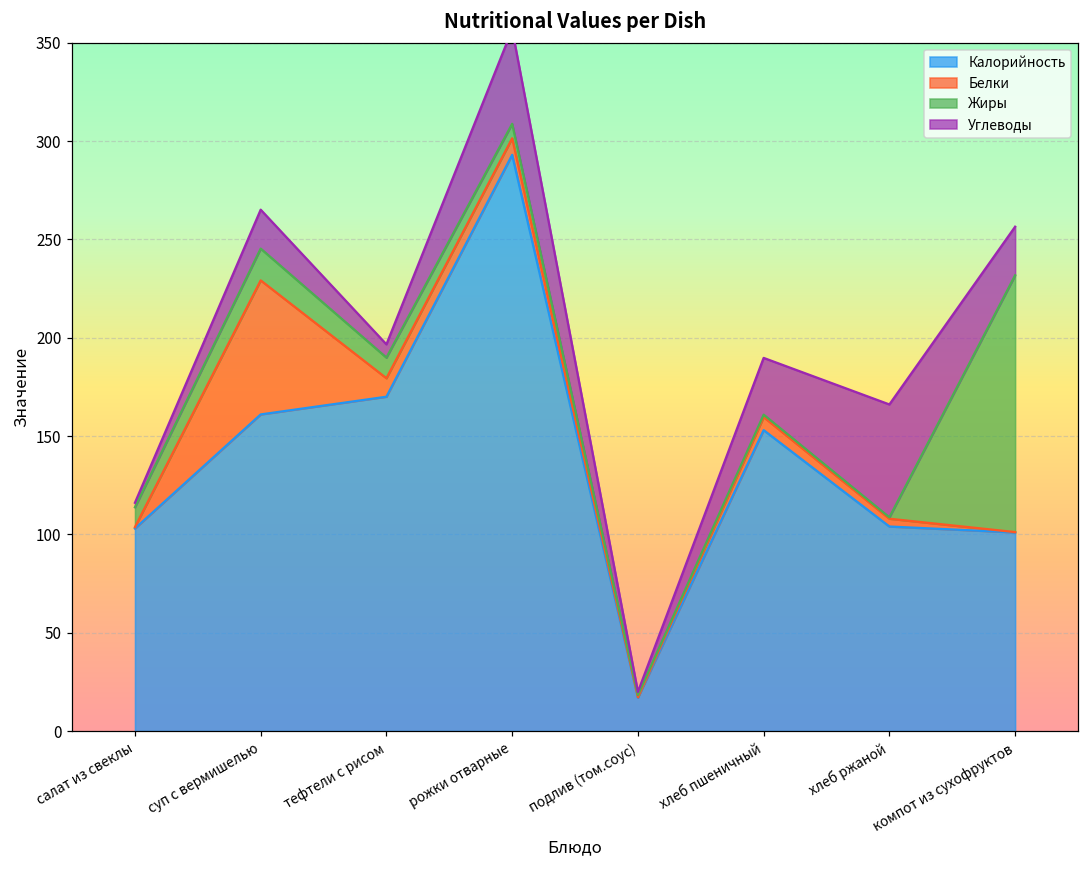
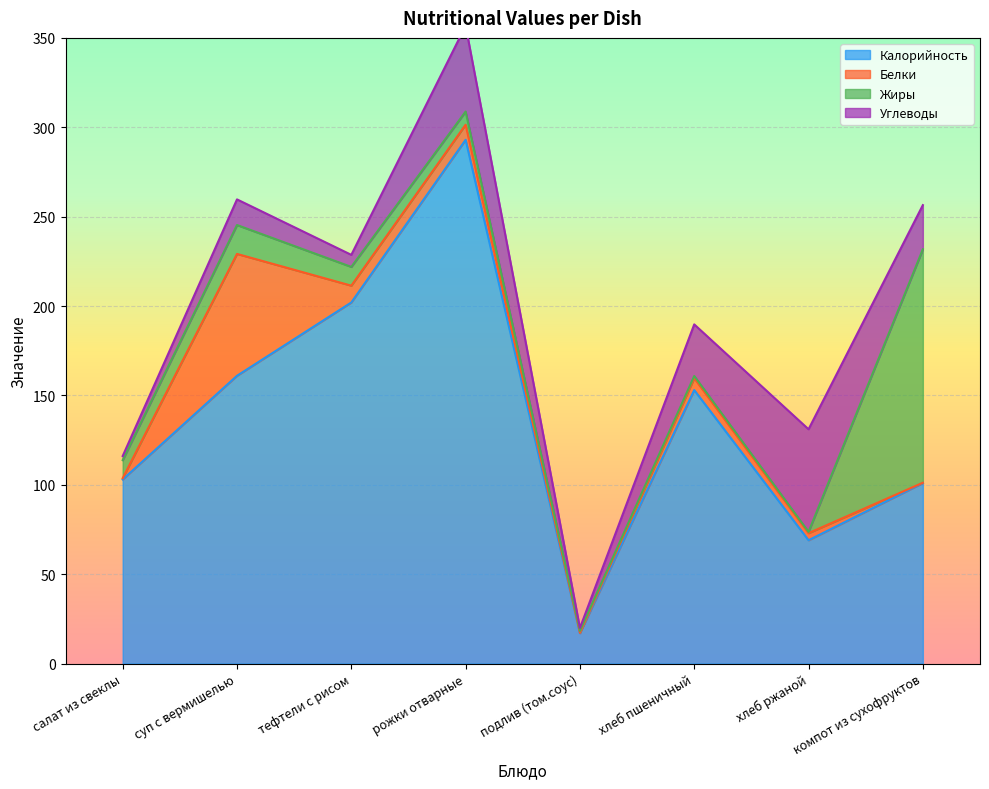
  {
    "Калорийность": {
      "суп с вермишелью": 161,
-     "тефтели с рисом": 170,
+     "тефтели с рисом": 202,
      "рожки отварные": 293,
      "хлеб пшеничный": 153,
-     "хлеб ржаной": 104
+     "хлеб ржаной": 69
    },
    "Белки": {
      "суп с вермишелью": 68,
      "тефтели с рисом": 9,
      "рожки отварные": 8
    },
    "Жиры": {
      "салат из свеклы": 10,
      "суп с вермишелью": 16,
      "тефтели с рисом": 11,
      "рожки отварные": 7,
      "компот из сухофруктов": 131
    },
    "Углеводы": {
      "салат из свеклы": 2,
-     "суп с вермишелью": 20,
+     "суп с вермишелью": 14,
      "тефтели с рисом": 7,
      "подлив (том.соус)": 2,
      "хлеб пшеничный": 29,
      "хлеб ржаной": 57,
      "компот из сухофруктов": 25
    }
  }
